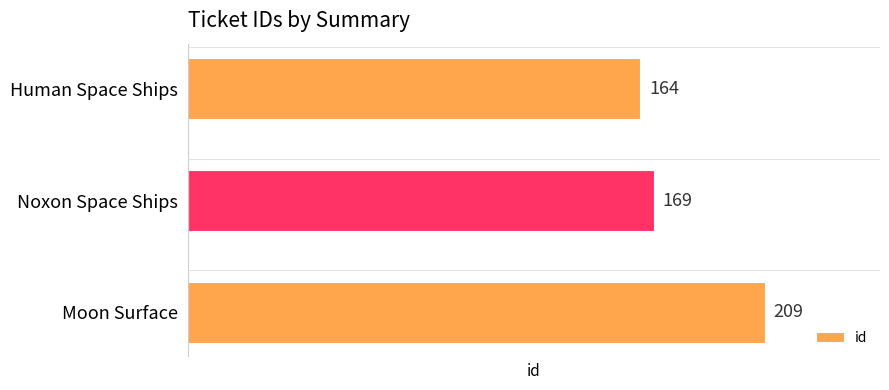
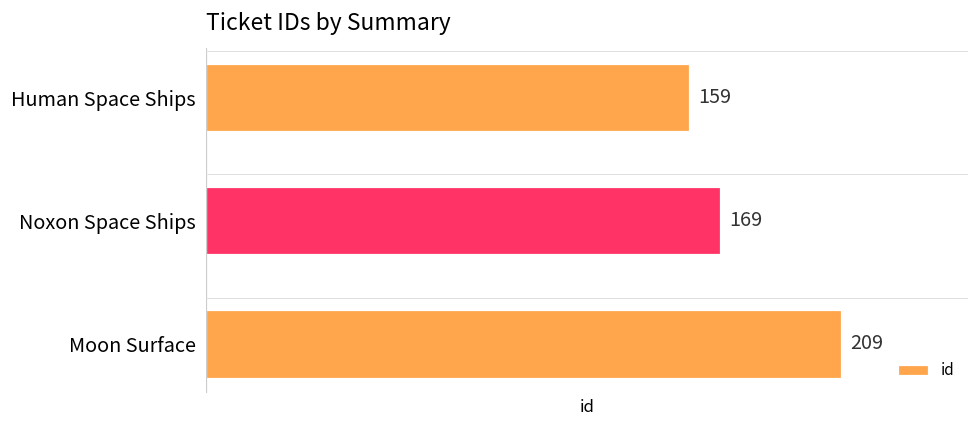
  {
-   "Human Space Ships": 164,
+   "Human Space Ships": 159,
    "Noxon Space Ships": 169,
    "Moon Surface": 209
  }
